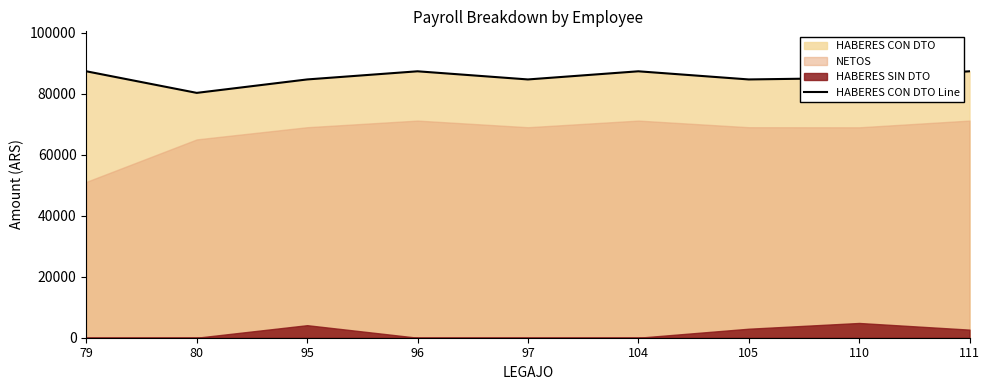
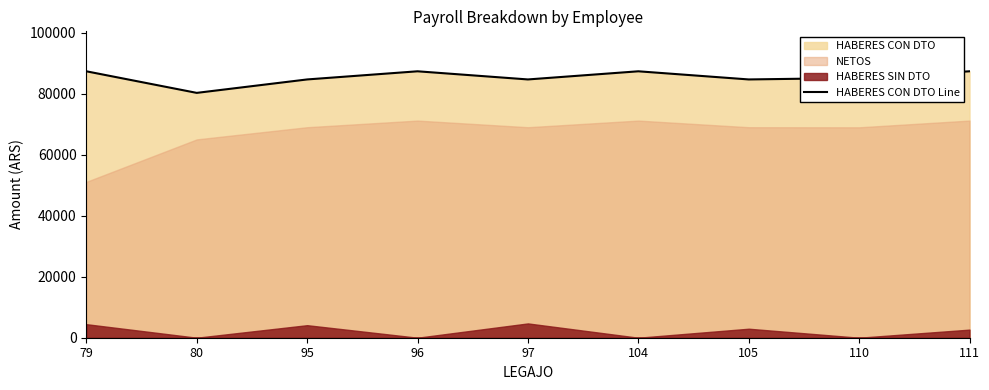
  {
    "HABERES SIN DTO": {
-     "79": 0,
+     "79": 4000,
      "95": 4000,
-     "97": 0,
+     "97": 5000,
      "105": 3000,
-     "110": 5000,
+     "110": 0,
      "111": 3000
    }
  }
